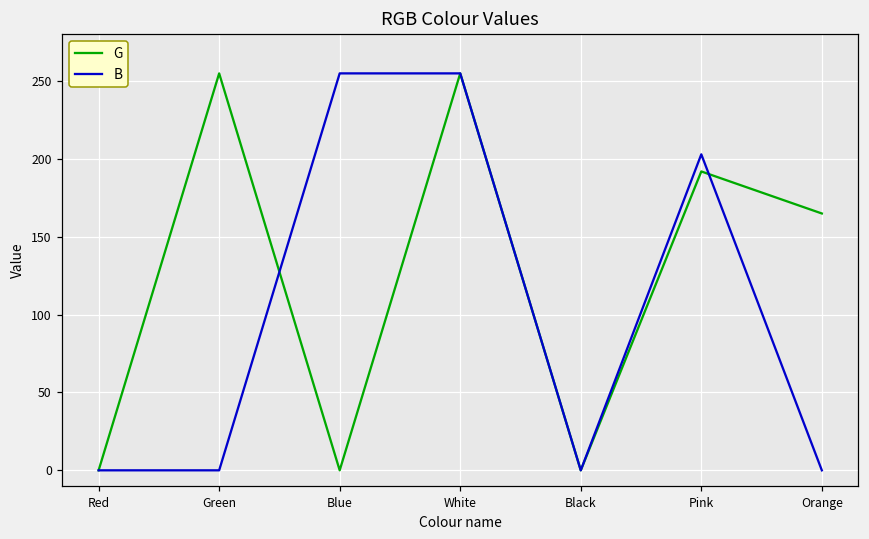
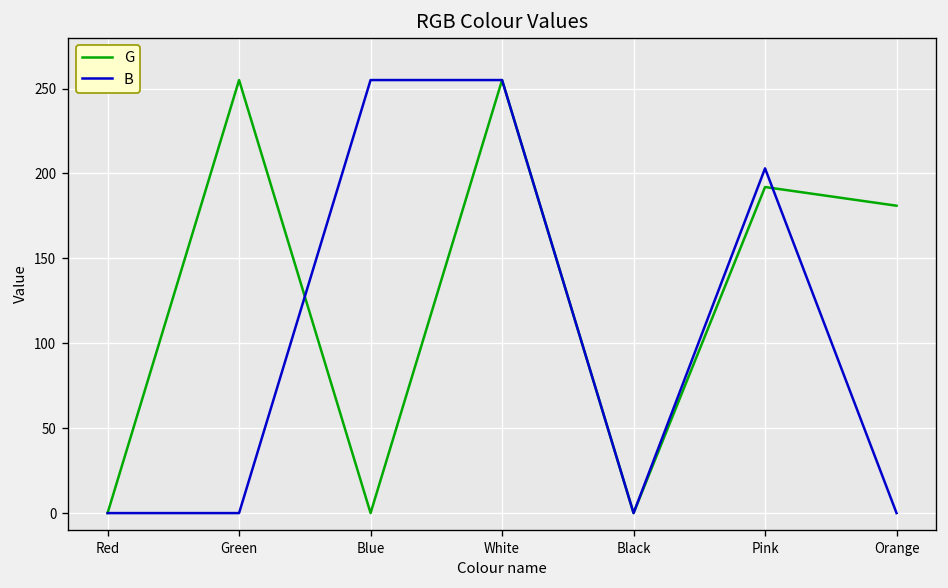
  {
    "G": {
      "Green": 255,
      "Blue": 0,
      "Pink": 192,
-     "Orange": 165
+     "Orange": 181
    },
    "B": {
      "Green": 0,
      "Blue": 255,
      "Pink": 203,
      "Orange": 0
    }
  }
